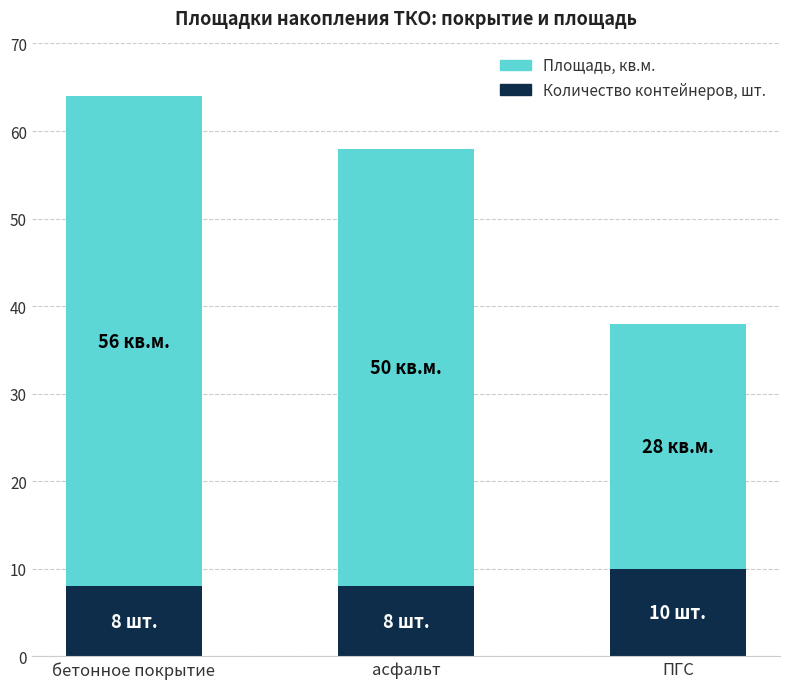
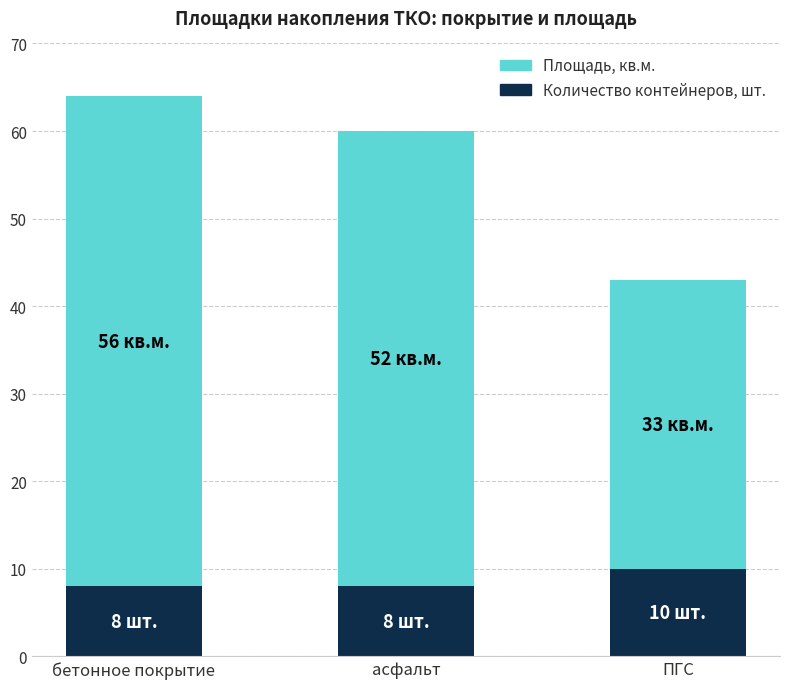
  {
    "Количество контейнеров, шт.": {
      "бетонное покрытие": 8,
      "асфальт": 8,
      "ПГС": 10
    },
    "Площадь, кв.м.": {
      "бетонное покрытие": 56,
-     "асфальт": 50,
-     "ПГС": 28
+     "асфальт": 52,
+     "ПГС": 33
    }
  }
